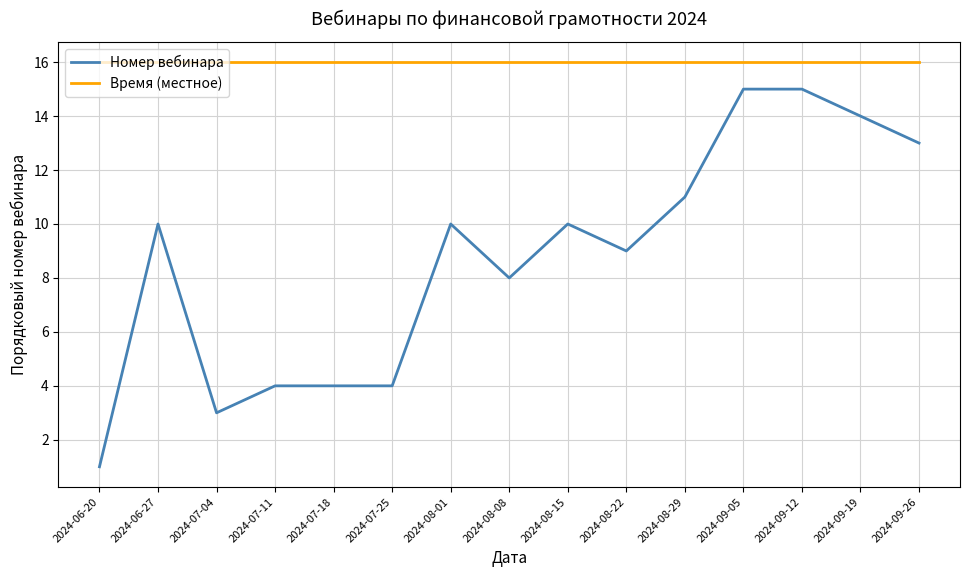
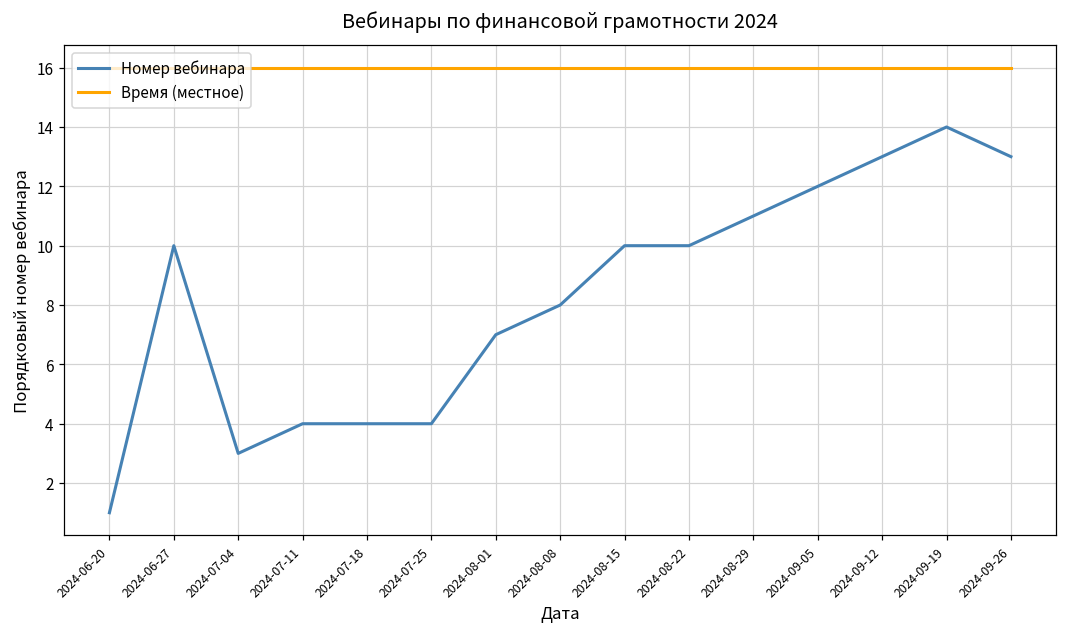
  {
    "Номер вебинара": {
      "2024-06-20": 1,
      "2024-06-27": 10,
      "2024-07-04": 3,
      "2024-07-11": 4,
      "2024-07-18": 4,
      "2024-07-25": 4,
-     "2024-08-01": 10,
+     "2024-08-01": 7,
      "2024-08-08": 8,
      "2024-08-15": 10,
-     "2024-08-22": 9,
+     "2024-08-22": 10,
      "2024-08-29": 11,
-     "2024-09-05": 15,
-     "2024-09-12": 15,
+     "2024-09-05": 12,
+     "2024-09-12": 13,
      "2024-09-19": 14,
      "2024-09-26": 13
    },
    "Время (местное)": {
      "2024-07-11": 16,
      "2024-07-18": 16,
      "2024-07-25": 16,
      "2024-08-01": 16,
      "2024-08-08": 16,
      "2024-08-15": 16,
      "2024-08-22": 16,
      "2024-08-29": 16,
      "2024-09-05": 16,
      "2024-09-12": 16,
      "2024-09-19": 16,
      "2024-09-26": 16
    }
  }
